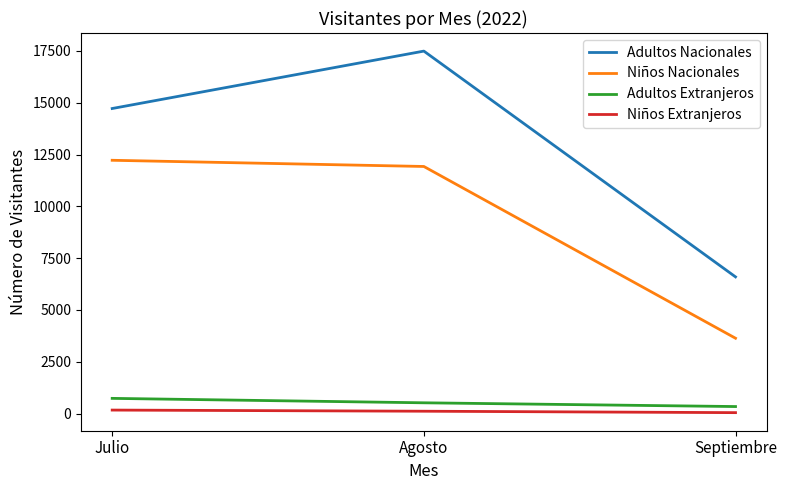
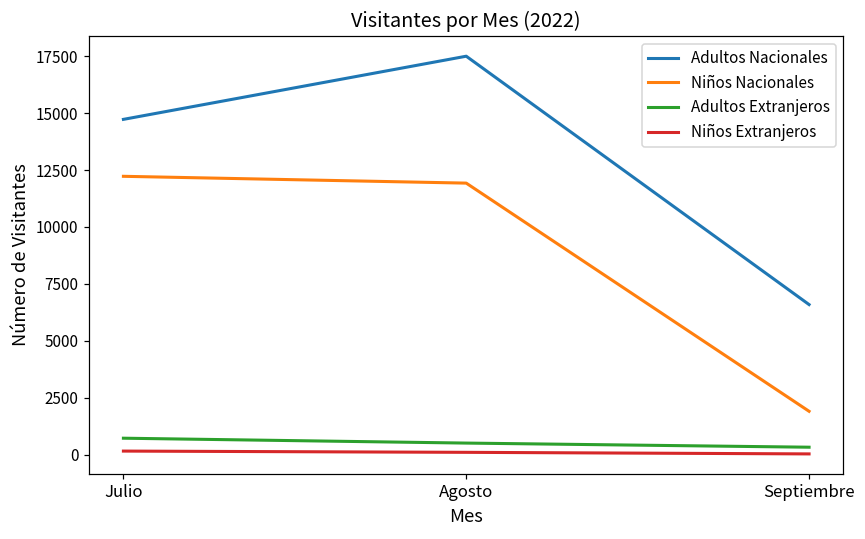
  {
    "Adultos Nacionales": {
      "Julio": 14700,
      "Agosto": 17500,
      "Septiembre": 6600
    },
    "Niños Nacionales": {
      "Julio": 12200,
      "Agosto": 11900,
-     "Septiembre": 3600
+     "Septiembre": 1900
    },
    "Adultos Extranjeros": {
      "Julio": 700,
      "Agosto": 500,
      "Septiembre": 300
    },
    "Niños Extranjeros": {
      "Julio": 200,
      "Agosto": 100,
      "Septiembre": 0
    }
  }
